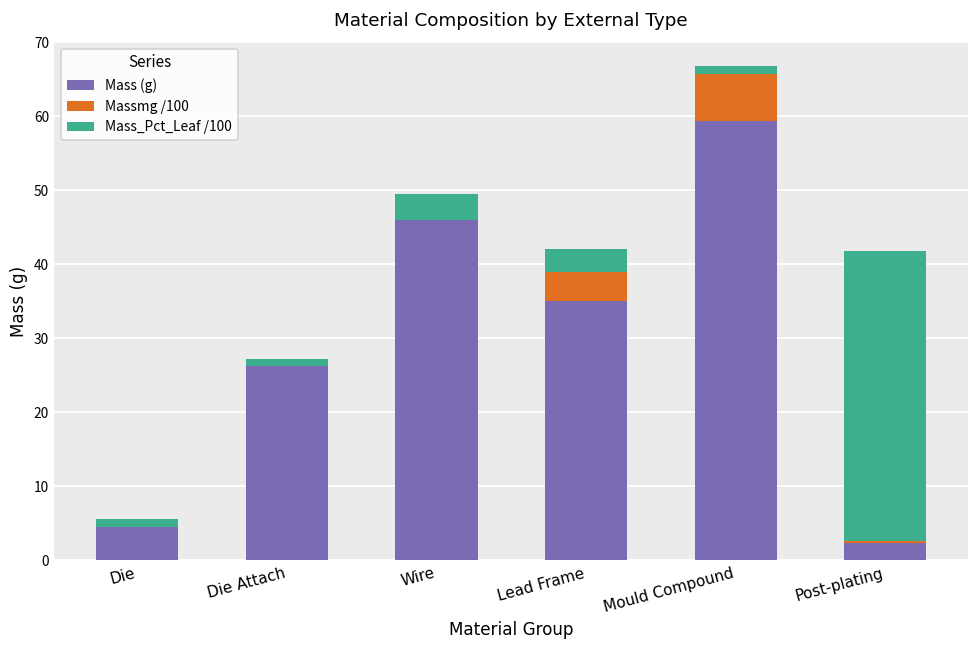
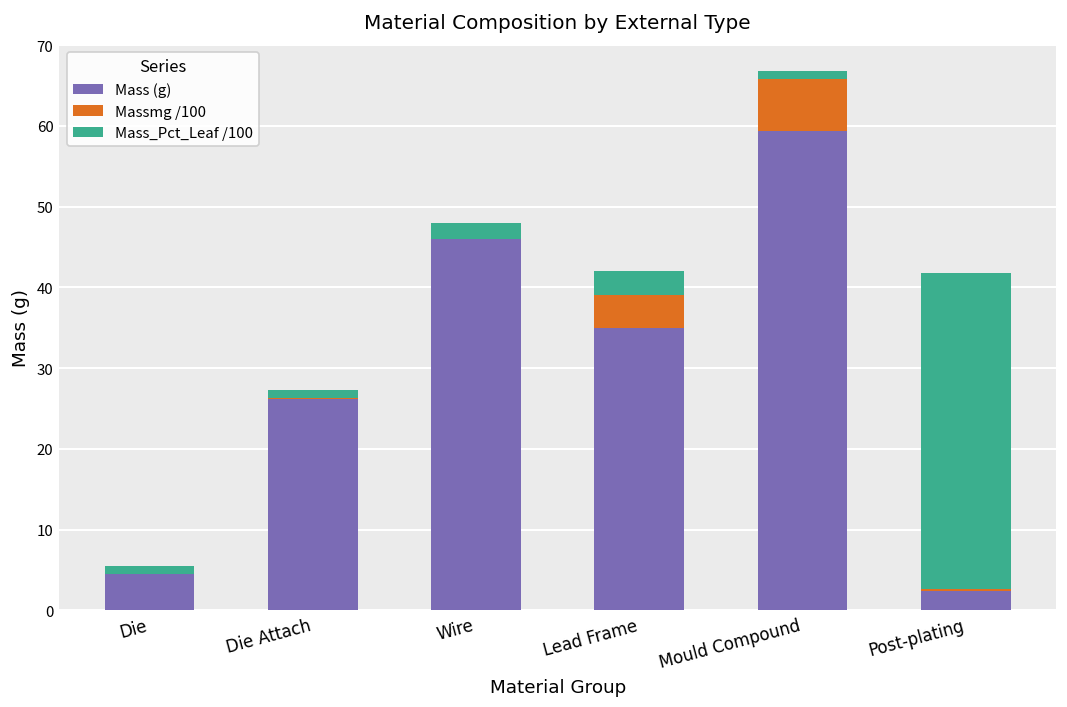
  {
    "Mass (g)": {
      "Die": 5,
      "Die Attach": 26,
      "Wire": 46,
      "Lead Frame": 35,
      "Mould Compound": 59,
      "Post-plating": 2
    },
    "Massmg /100": {
      "Lead Frame": 4,
      "Mould Compound": 6
    },
    "Mass_Pct_Leaf /100": {
      "Die": 1,
      "Die Attach": 1,
-     "Wire": 4,
+     "Wire": 2,
      "Lead Frame": 3,
      "Mould Compound": 1,
      "Post-plating": 39
    }
  }
